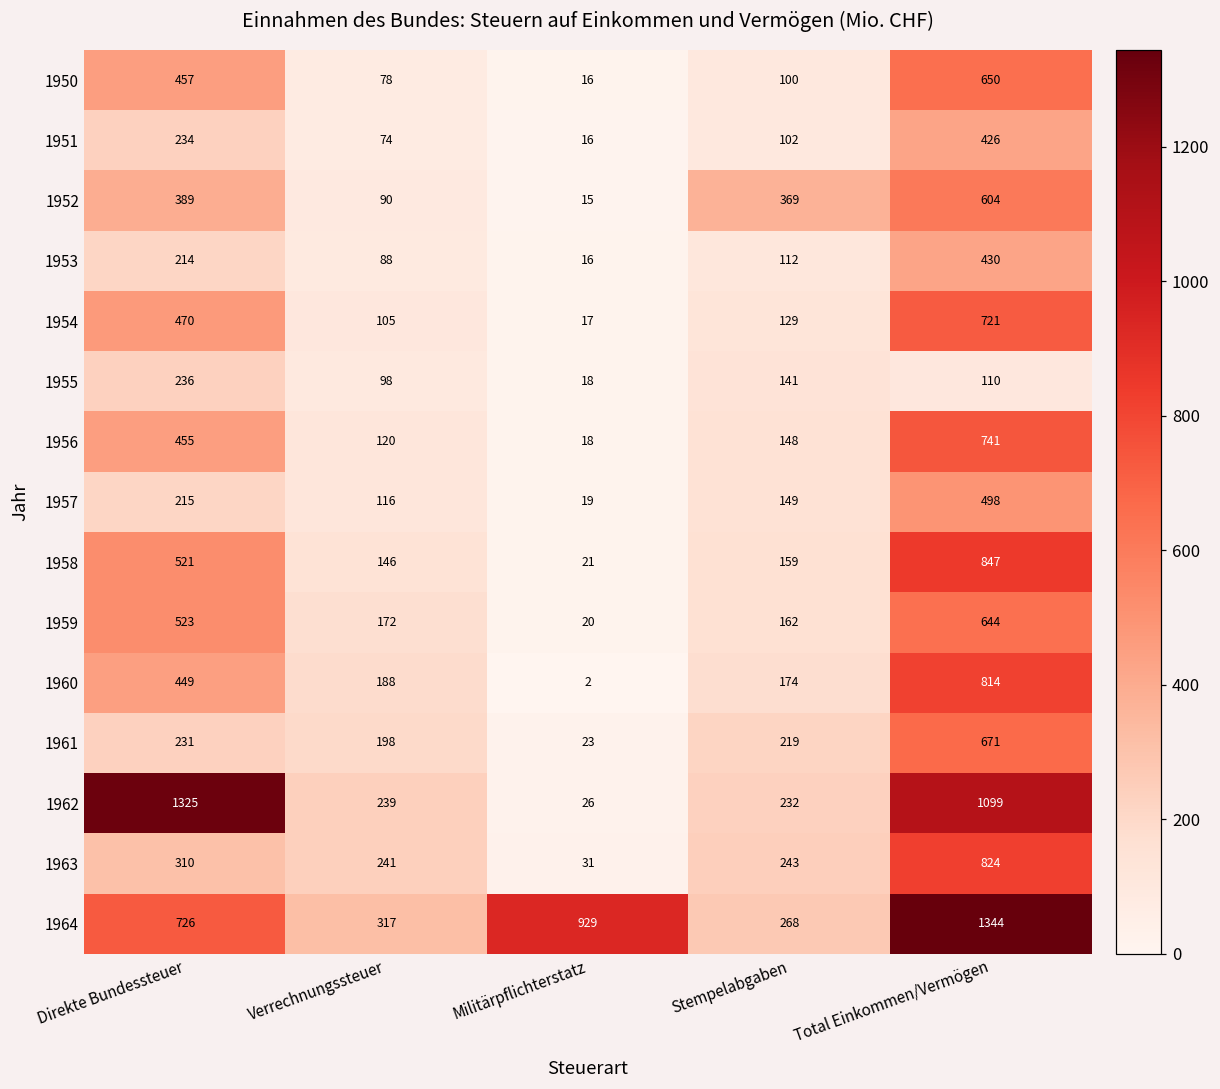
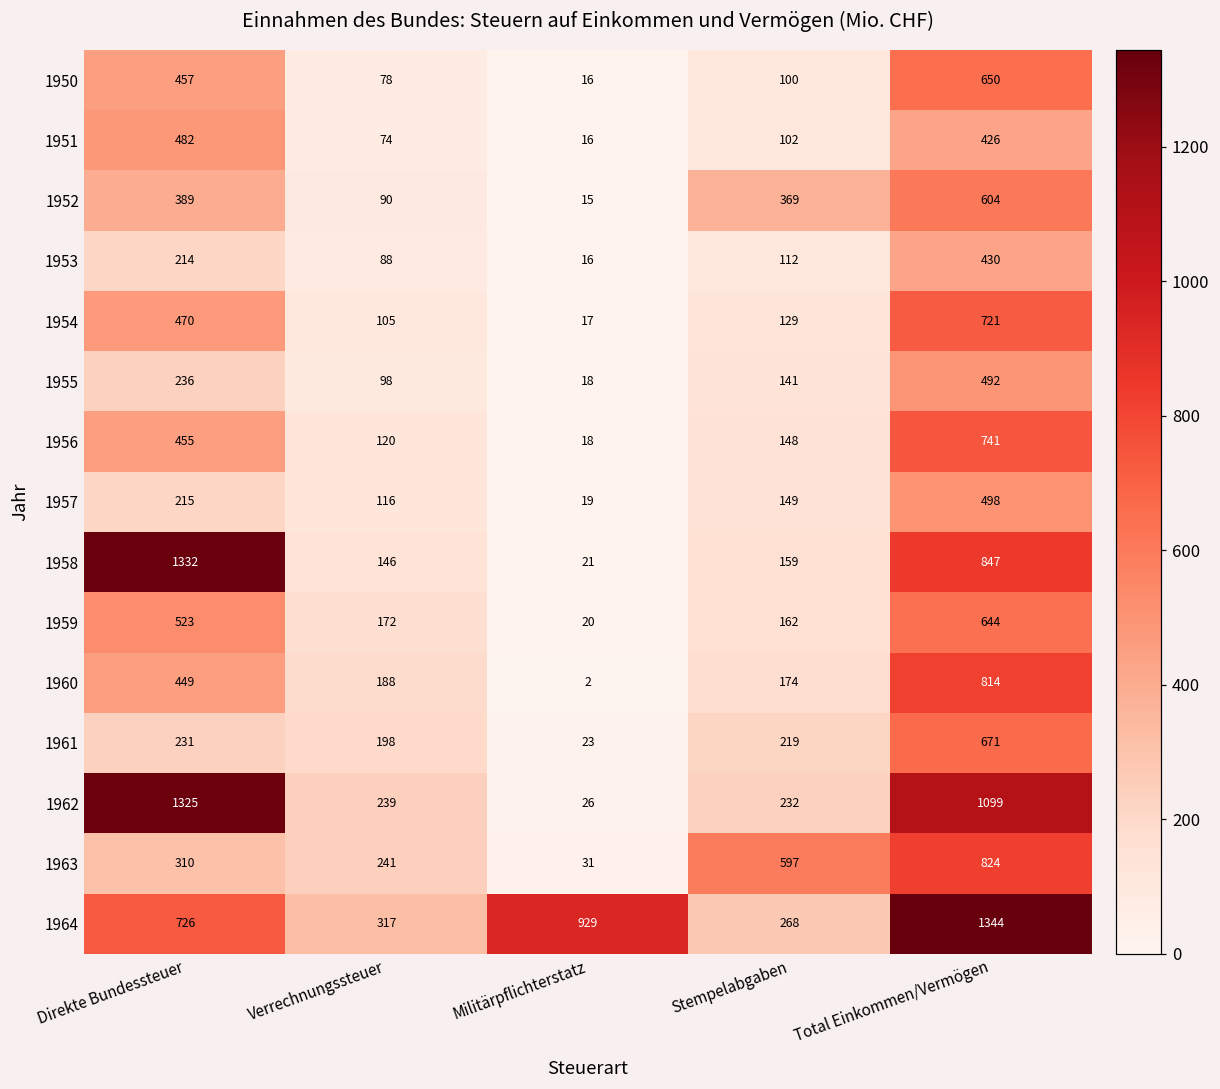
  {
    "1950": {
      "Direkte Bundessteuer": 457,
      "Verrechnungssteuer": 78,
      "Militärpflichterstatz": 16,
      "Stempelabgaben": 100,
      "Total Einkommen/Vermögen": 650
    },
    "1951": {
-     "Direkte Bundessteuer": 234,
+     "Direkte Bundessteuer": 482,
      "Verrechnungssteuer": 74,
      "Militärpflichterstatz": 16,
      "Stempelabgaben": 102,
      "Total Einkommen/Vermögen": 426
    },
    "1952": {
      "Direkte Bundessteuer": 389,
      "Verrechnungssteuer": 90,
      "Militärpflichterstatz": 15,
      "Stempelabgaben": 369,
      "Total Einkommen/Vermögen": 604
    },
    "1953": {
      "Direkte Bundessteuer": 214,
      "Verrechnungssteuer": 88,
      "Militärpflichterstatz": 16,
      "Stempelabgaben": 112,
      "Total Einkommen/Vermögen": 430
    },
    "1954": {
      "Direkte Bundessteuer": 470,
      "Verrechnungssteuer": 105,
      "Militärpflichterstatz": 17,
      "Stempelabgaben": 129,
      "Total Einkommen/Vermögen": 721
    },
    "1955": {
      "Direkte Bundessteuer": 236,
      "Verrechnungssteuer": 98,
      "Militärpflichterstatz": 18,
      "Stempelabgaben": 141,
-     "Total Einkommen/Vermögen": 110
+     "Total Einkommen/Vermögen": 492
    },
    "1956": {
      "Direkte Bundessteuer": 455,
      "Verrechnungssteuer": 120,
      "Militärpflichterstatz": 18,
      "Stempelabgaben": 148,
      "Total Einkommen/Vermögen": 741
    },
    "1957": {
      "Direkte Bundessteuer": 215,
      "Verrechnungssteuer": 116,
      "Militärpflichterstatz": 19,
      "Stempelabgaben": 149,
      "Total Einkommen/Vermögen": 498
    },
    "1958": {
-     "Direkte Bundessteuer": 521,
+     "Direkte Bundessteuer": 1332,
      "Verrechnungssteuer": 146,
      "Militärpflichterstatz": 21,
      "Stempelabgaben": 159,
      "Total Einkommen/Vermögen": 847
    },
    "1959": {
      "Direkte Bundessteuer": 523,
      "Verrechnungssteuer": 172,
      "Militärpflichterstatz": 20,
      "Stempelabgaben": 162,
      "Total Einkommen/Vermögen": 644
    },
    "1960": {
      "Direkte Bundessteuer": 449,
      "Verrechnungssteuer": 188,
      "Militärpflichterstatz": 2,
      "Stempelabgaben": 174,
      "Total Einkommen/Vermögen": 814
    },
    "1961": {
      "Direkte Bundessteuer": 231,
      "Verrechnungssteuer": 198,
      "Militärpflichterstatz": 23,
      "Stempelabgaben": 219,
      "Total Einkommen/Vermögen": 671
    },
    "1962": {
      "Direkte Bundessteuer": 1325,
      "Verrechnungssteuer": 239,
      "Militärpflichterstatz": 26,
      "Stempelabgaben": 232,
      "Total Einkommen/Vermögen": 1099
    },
    "1963": {
      "Direkte Bundessteuer": 310,
      "Verrechnungssteuer": 241,
      "Militärpflichterstatz": 31,
-     "Stempelabgaben": 243,
+     "Stempelabgaben": 597,
      "Total Einkommen/Vermögen": 824
    },
    "1964": {
      "Direkte Bundessteuer": 726,
      "Verrechnungssteuer": 317,
      "Militärpflichterstatz": 929,
      "Stempelabgaben": 268,
      "Total Einkommen/Vermögen": 1344
    }
  }
